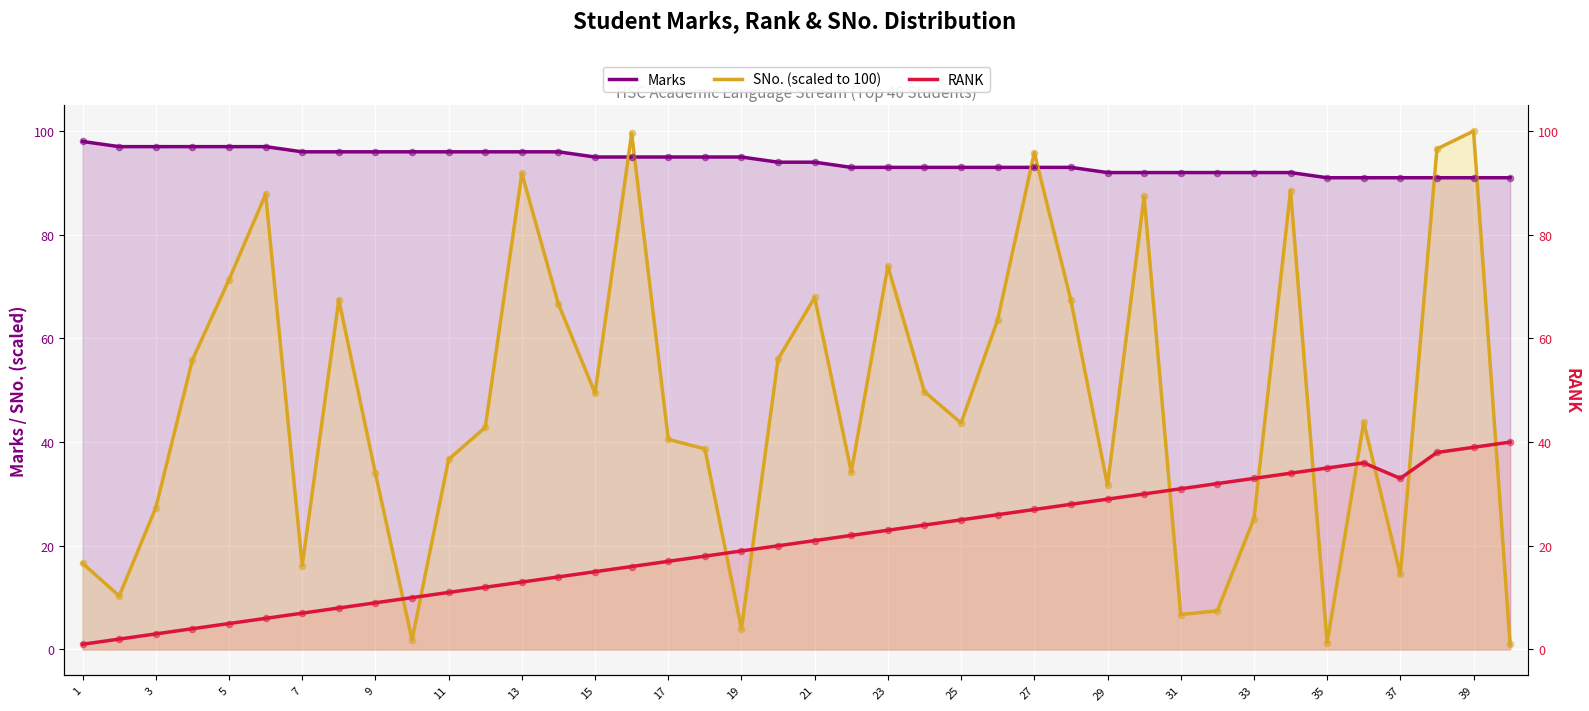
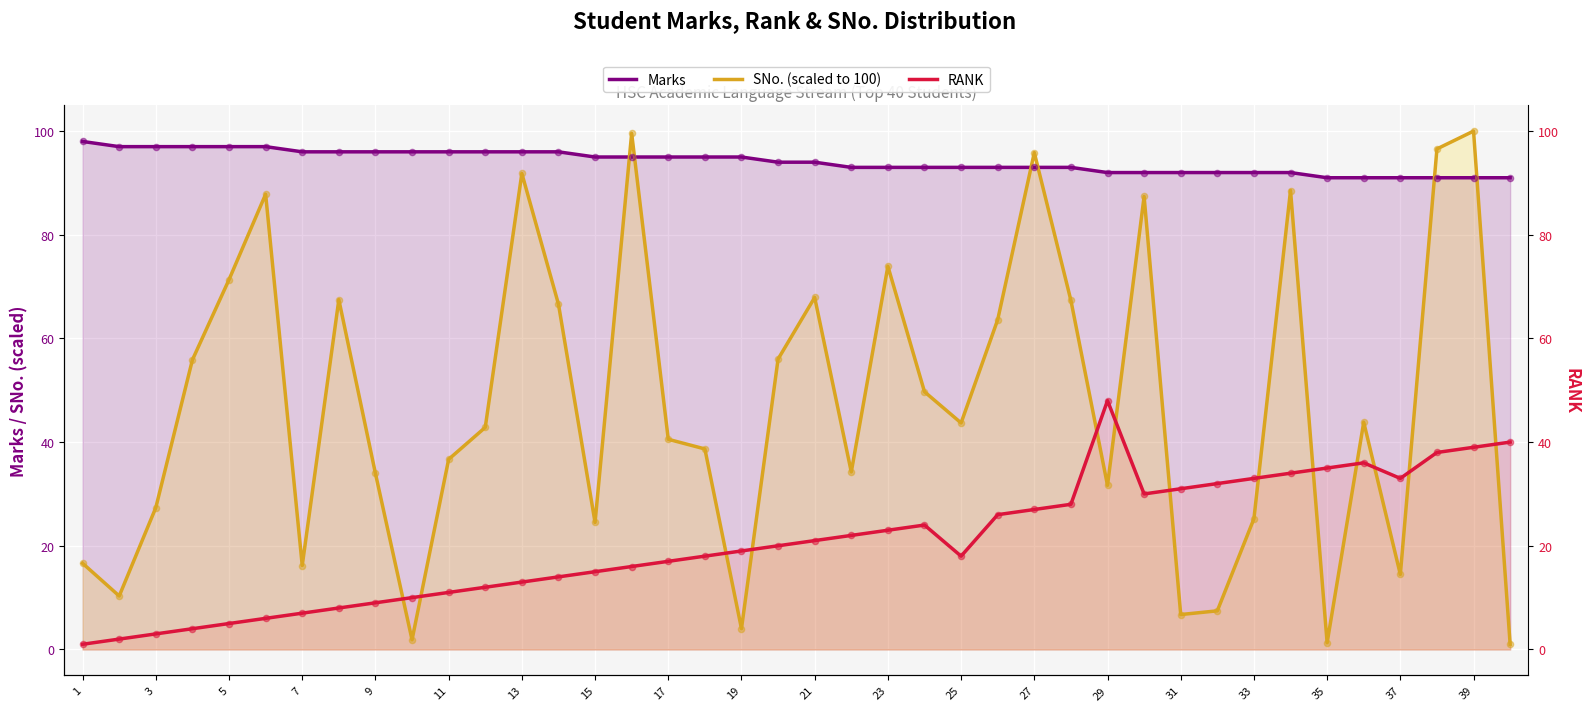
  {
    "Marks": {
      "1": 98,
      "3": 97,
      "5": 97,
      "7": 96,
      "9": 96,
      "11": 96,
      "13": 96,
      "15": 95,
      "17": 95,
      "19": 95,
      "21": 94,
      "23": 93,
      "25": 93,
      "27": 93,
      "29": 92,
      "31": 92,
      "33": 92,
      "35": 91,
      "37": 91,
      "39": 91
    },
    "SNo. (scaled to 100)": {
      "1": 17,
      "3": 27,
      "5": 71,
      "7": 16,
      "9": 34,
      "11": 37,
      "13": 92,
-     "15": 49,
+     "15": 24,
      "17": 41,
      "19": 4,
      "21": 68,
      "23": 74,
      "25": 44,
      "27": 96,
      "29": 32,
      "31": 7,
      "33": 25,
      "35": 1,
      "37": 14,
      "39": 100
    },
    "RANK": {
      "1": 1,
      "3": 3,
      "5": 5,
      "7": 7,
      "9": 9,
      "11": 11,
      "13": 13,
      "15": 15,
      "17": 17,
      "19": 19,
      "21": 21,
      "23": 23,
-     "25": 25,
+     "25": 18,
      "27": 27,
-     "29": 29,
+     "29": 48,
      "31": 31,
      "33": 33,
      "35": 35,
      "37": 33,
      "39": 39
    }
  }
